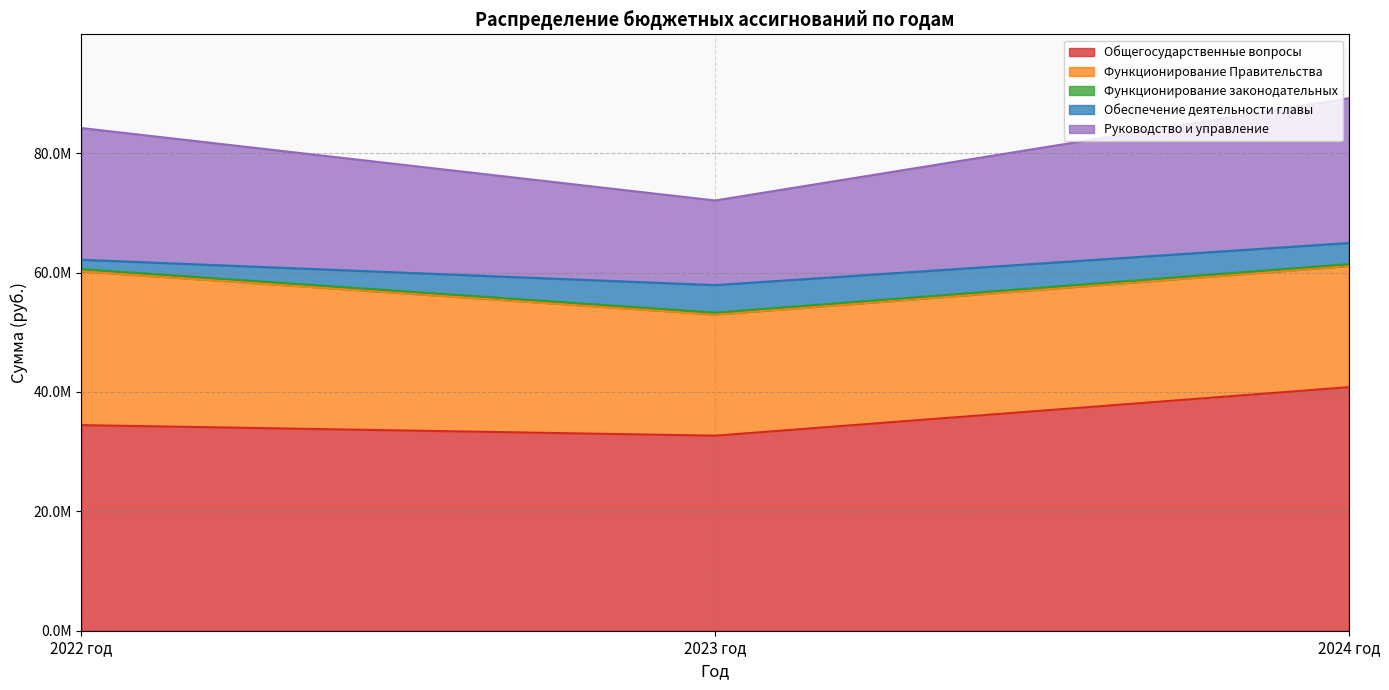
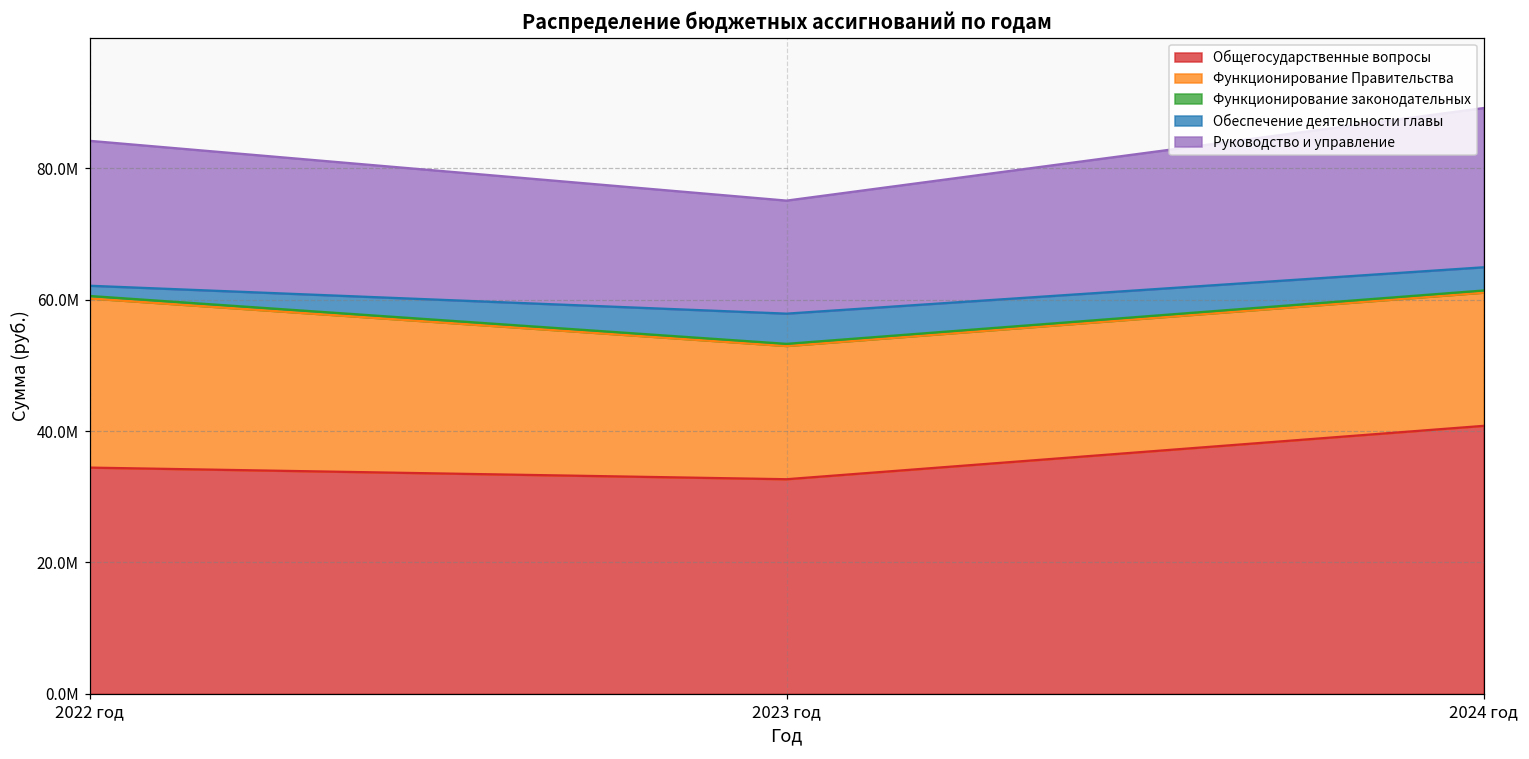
  {
    "Общегосударственные вопросы": {
      "2022 год": 34000000,
      "2023 год": 33000000,
      "2024 год": 41000000
    },
    "Обеспечение деятельности главы": {
      "2022 год": 2000000,
      "2023 год": 5000000,
      "2024 год": 4000000
    },
    "Руководство и управление": {
      "2022 год": 22000000,
-     "2023 год": 14000000,
+     "2023 год": 17000000,
      "2024 год": 24000000
    }
  }
